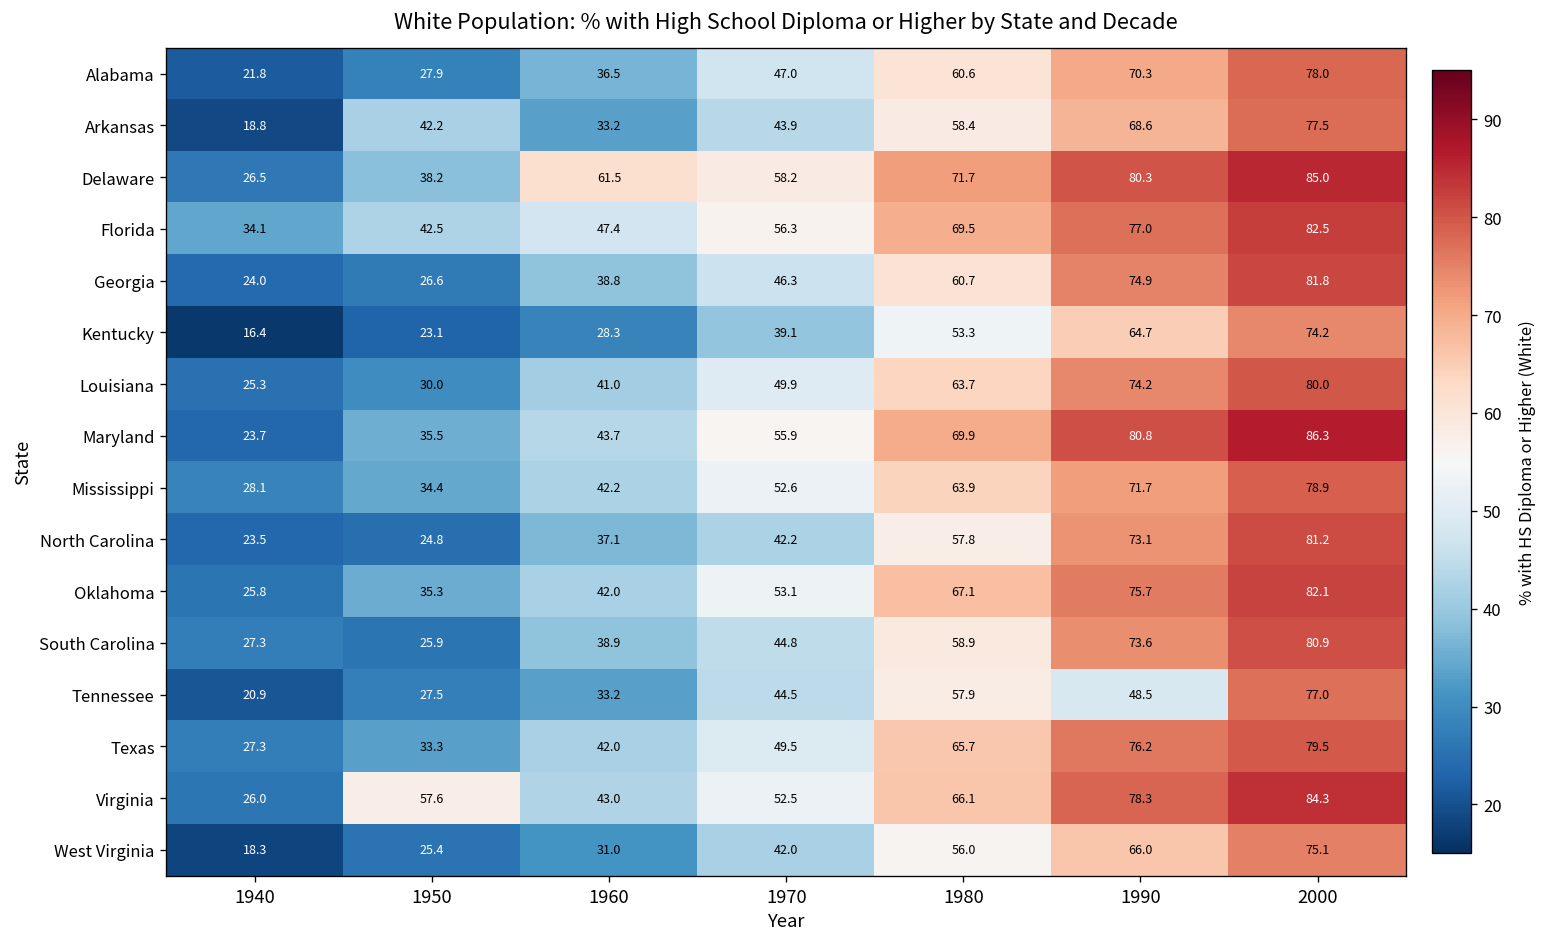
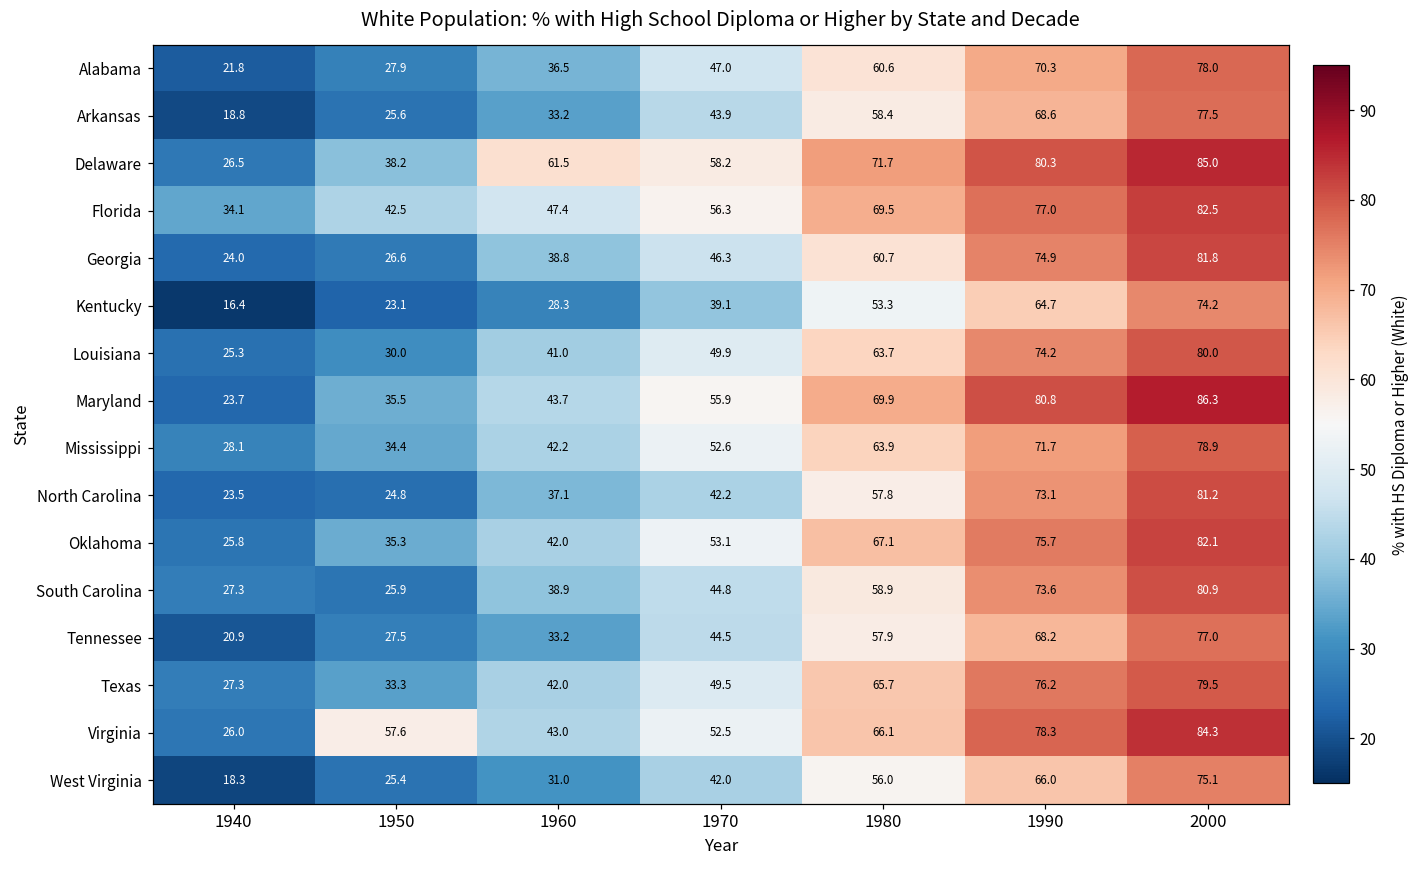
  {
    "Alabama": {
      "1940": 21.8,
      "1950": 27.9,
      "1960": 36.5,
      "1970": 47.0,
      "1980": 60.6,
      "1990": 70.3,
      "2000": 78.0
    },
    "Arkansas": {
      "1940": 18.8,
-     "1950": 42.2,
+     "1950": 25.6,
      "1960": 33.2,
      "1970": 43.9,
      "1980": 58.4,
      "1990": 68.6,
      "2000": 77.5
    },
    "Delaware": {
      "1940": 26.5,
      "1950": 38.2,
      "1960": 61.5,
      "1970": 58.2,
      "1980": 71.7,
      "1990": 80.3,
      "2000": 85.0
    },
    "Florida": {
      "1940": 34.1,
      "1950": 42.5,
      "1960": 47.4,
      "1970": 56.3,
      "1980": 69.5,
      "1990": 77.0,
      "2000": 82.5
    },
    "Georgia": {
      "1940": 24.0,
      "1950": 26.6,
      "1960": 38.8,
      "1970": 46.3,
      "1980": 60.7,
      "1990": 74.9,
      "2000": 81.8
    },
    "Kentucky": {
      "1940": 16.4,
      "1950": 23.1,
      "1960": 28.3,
      "1970": 39.1,
      "1980": 53.3,
      "1990": 64.7,
      "2000": 74.2
    },
    "Louisiana": {
      "1940": 25.3,
      "1950": 30.0,
      "1960": 41.0,
      "1970": 49.9,
      "1980": 63.7,
      "1990": 74.2,
      "2000": 80.0
    },
    "Maryland": {
      "1940": 23.7,
      "1950": 35.5,
      "1960": 43.7,
      "1970": 55.9,
      "1980": 69.9,
      "1990": 80.8,
      "2000": 86.3
    },
    "Mississippi": {
      "1940": 28.1,
      "1950": 34.4,
      "1960": 42.2,
      "1970": 52.6,
      "1980": 63.9,
      "1990": 71.7,
      "2000": 78.9
    },
    "North Carolina": {
      "1940": 23.5,
      "1950": 24.8,
      "1960": 37.1,
      "1970": 42.2,
      "1980": 57.8,
      "1990": 73.1,
      "2000": 81.2
    },
    "Oklahoma": {
      "1940": 25.8,
      "1950": 35.3,
      "1960": 42.0,
      "1970": 53.1,
      "1980": 67.1,
      "1990": 75.7,
      "2000": 82.1
    },
    "South Carolina": {
      "1940": 27.3,
      "1950": 25.9,
      "1960": 38.9,
      "1970": 44.8,
      "1980": 58.9,
      "1990": 73.6,
      "2000": 80.9
    },
    "Tennessee": {
      "1940": 20.9,
      "1950": 27.5,
      "1960": 33.2,
      "1970": 44.5,
      "1980": 57.9,
-     "1990": 48.5,
+     "1990": 68.2,
      "2000": 77.0
    },
    "Texas": {
      "1940": 27.3,
      "1950": 33.3,
      "1960": 42.0,
      "1970": 49.5,
      "1980": 65.7,
      "1990": 76.2,
      "2000": 79.5
    },
    "Virginia": {
      "1940": 26.0,
      "1950": 57.6,
      "1960": 43.0,
      "1970": 52.5,
      "1980": 66.1,
      "1990": 78.3,
      "2000": 84.3
    },
    "West Virginia": {
      "1940": 18.3,
      "1950": 25.4,
      "1960": 31.0,
      "1970": 42.0,
      "1980": 56.0,
      "1990": 66.0,
      "2000": 75.1
    }
  }
